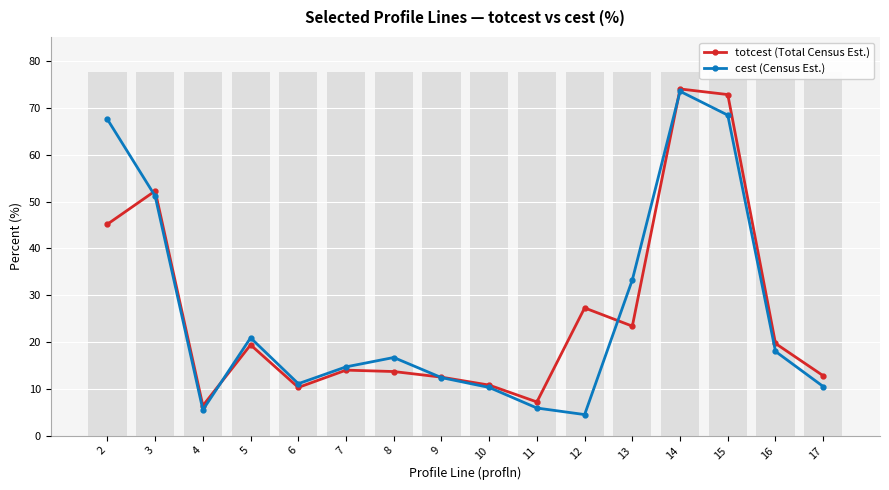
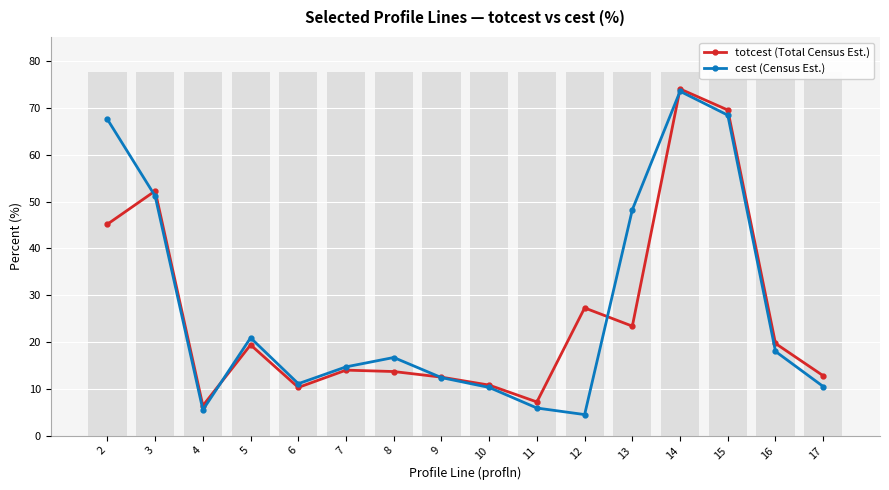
  {
    "totcest (Total Census Est.)": {
      "2": 45,
      "3": 52,
      "4": 6,
      "5": 19,
      "6": 10,
      "7": 14,
      "8": 14,
      "11": 7,
      "12": 27,
      "13": 23,
-     "15": 73,
+     "15": 70,
      "16": 20,
      "17": 13
    },
    "cest (Census Est.)": {
      "2": 68,
      "3": 51,
      "4": 6,
      "5": 21,
      "6": 11,
      "7": 15,
      "8": 17,
      "11": 6,
      "12": 5,
-     "13": 33,
+     "13": 48,
      "15": 69,
      "16": 18,
      "17": 11
    }
  }
